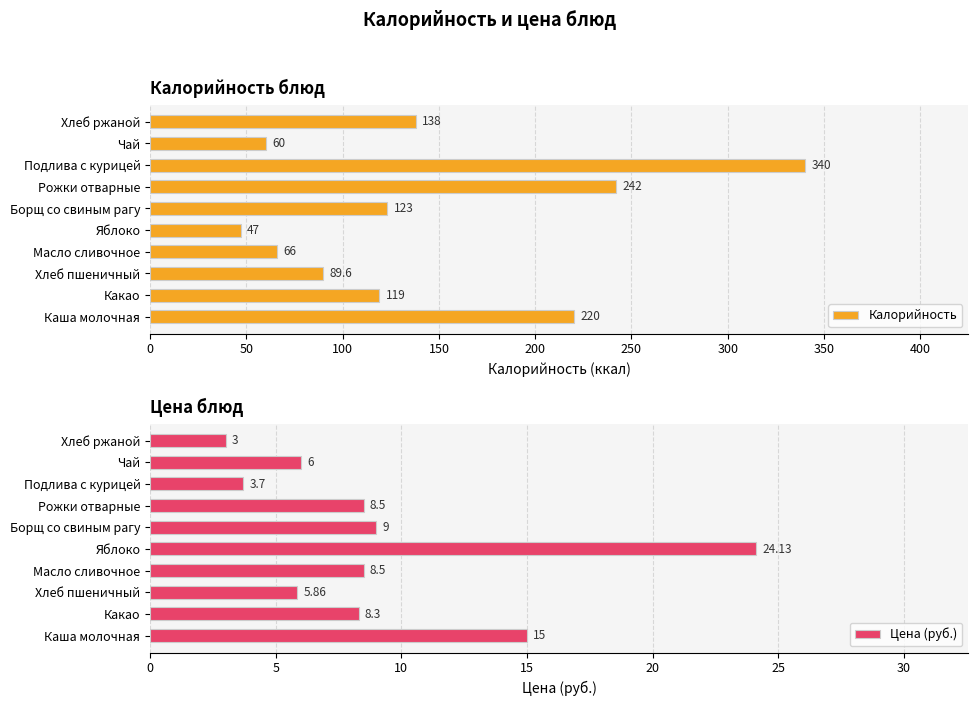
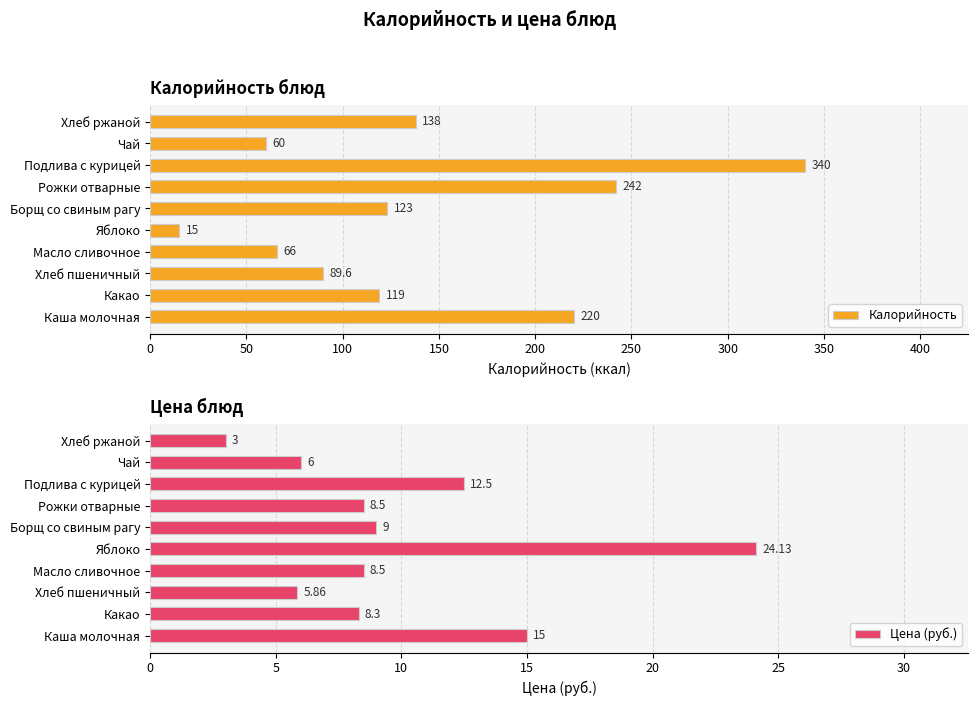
  {
    "Калорийность блюд": {
      "Хлеб ржаной": 138,
      "Чай": 60,
      "Подлива с курицей": 340,
      "Рожки отварные": 242,
      "Борщ со свиным рагу": 123,
-     "Яблоко": 47,
+     "Яблоко": 15,
      "Масло сливочное": 66,
      "Хлеб пшеничный": 89.6,
      "Какао": 119,
      "Каша молочная": 220
    },
    "Цена блюд": {
      "Хлеб ржаной": 3,
      "Чай": 6,
-     "Подлива с курицей": 3.7,
+     "Подлива с курицей": 12.5,
      "Рожки отварные": 8.5,
      "Борщ со свиным рагу": 9,
      "Яблоко": 24.13,
      "Масло сливочное": 8.5,
      "Хлеб пшеничный": 5.86,
      "Какао": 8.3,
      "Каша молочная": 15
    }
  }
